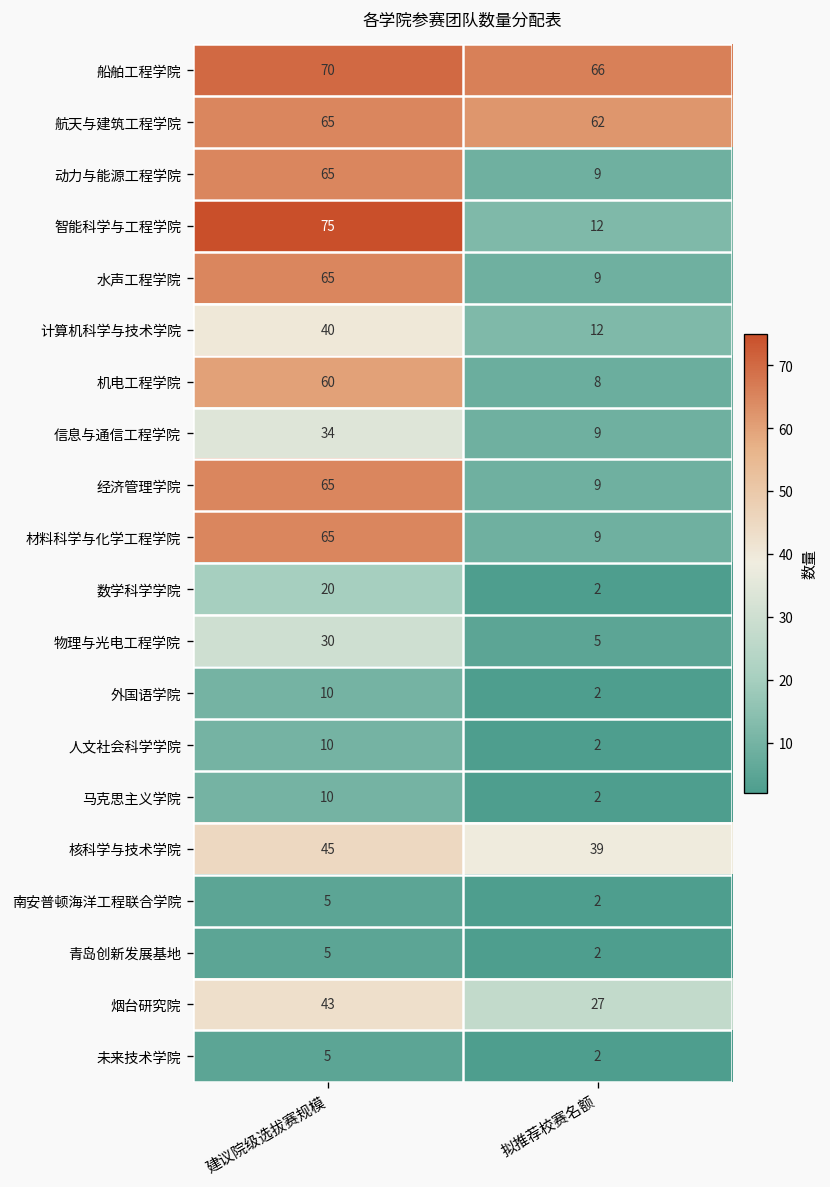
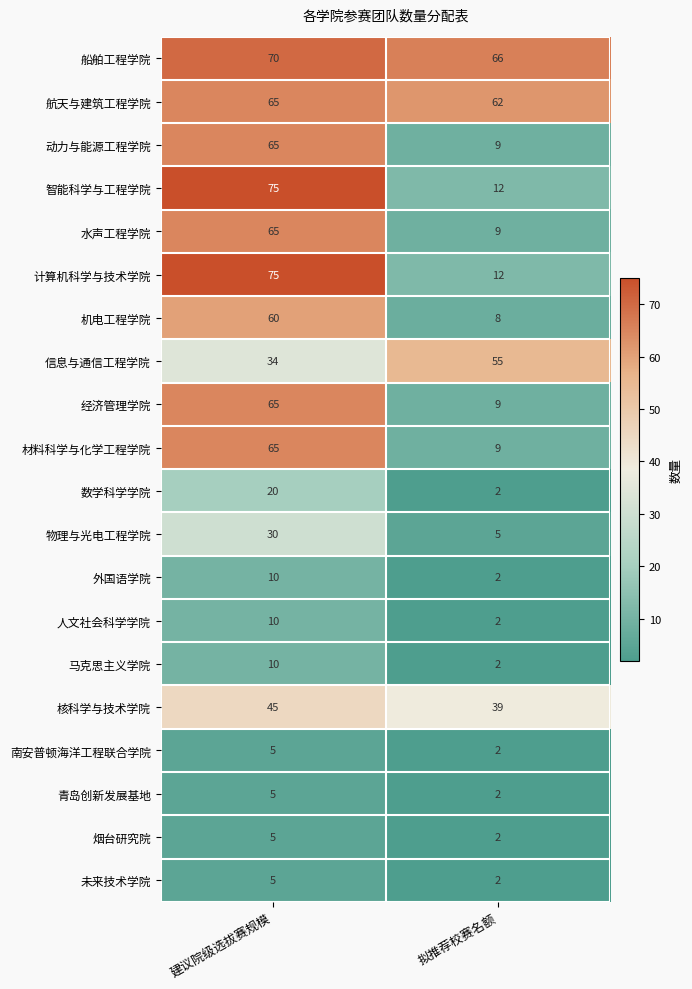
  {
    "船舶工程学院": {
      "建议院级选拔赛规模": 70,
      "拟推荐校赛名额": 66
    },
    "航天与建筑工程学院": {
      "建议院级选拔赛规模": 65,
      "拟推荐校赛名额": 62
    },
    "动力与能源工程学院": {
      "建议院级选拔赛规模": 65,
      "拟推荐校赛名额": 9
    },
    "智能科学与工程学院": {
      "建议院级选拔赛规模": 75,
      "拟推荐校赛名额": 12
    },
    "水声工程学院": {
      "建议院级选拔赛规模": 65,
      "拟推荐校赛名额": 9
    },
    "计算机科学与技术学院": {
-     "建议院级选拔赛规模": 40,
+     "建议院级选拔赛规模": 75,
      "拟推荐校赛名额": 12
    },
    "机电工程学院": {
      "建议院级选拔赛规模": 60,
      "拟推荐校赛名额": 8
    },
    "信息与通信工程学院": {
      "建议院级选拔赛规模": 34,
-     "拟推荐校赛名额": 9
+     "拟推荐校赛名额": 55
    },
    "经济管理学院": {
      "建议院级选拔赛规模": 65,
      "拟推荐校赛名额": 9
    },
    "材料科学与化学工程学院": {
      "建议院级选拔赛规模": 65,
      "拟推荐校赛名额": 9
    },
    "数学科学学院": {
      "建议院级选拔赛规模": 20,
      "拟推荐校赛名额": 2
    },
    "物理与光电工程学院": {
      "建议院级选拔赛规模": 30,
      "拟推荐校赛名额": 5
    },
    "外国语学院": {
      "建议院级选拔赛规模": 10,
      "拟推荐校赛名额": 2
    },
    "人文社会科学学院": {
      "建议院级选拔赛规模": 10,
      "拟推荐校赛名额": 2
    },
    "马克思主义学院": {
      "建议院级选拔赛规模": 10,
      "拟推荐校赛名额": 2
    },
    "核科学与技术学院": {
      "建议院级选拔赛规模": 45,
      "拟推荐校赛名额": 39
    },
    "南安普顿海洋工程联合学院": {
      "建议院级选拔赛规模": 5,
      "拟推荐校赛名额": 2
    },
    "青岛创新发展基地": {
      "建议院级选拔赛规模": 5,
      "拟推荐校赛名额": 2
    },
    "烟台研究院": {
-     "建议院级选拔赛规模": 43,
-     "拟推荐校赛名额": 27
+     "建议院级选拔赛规模": 5,
+     "拟推荐校赛名额": 2
    },
    "未来技术学院": {
      "建议院级选拔赛规模": 5,
      "拟推荐校赛名额": 2
    }
  }
